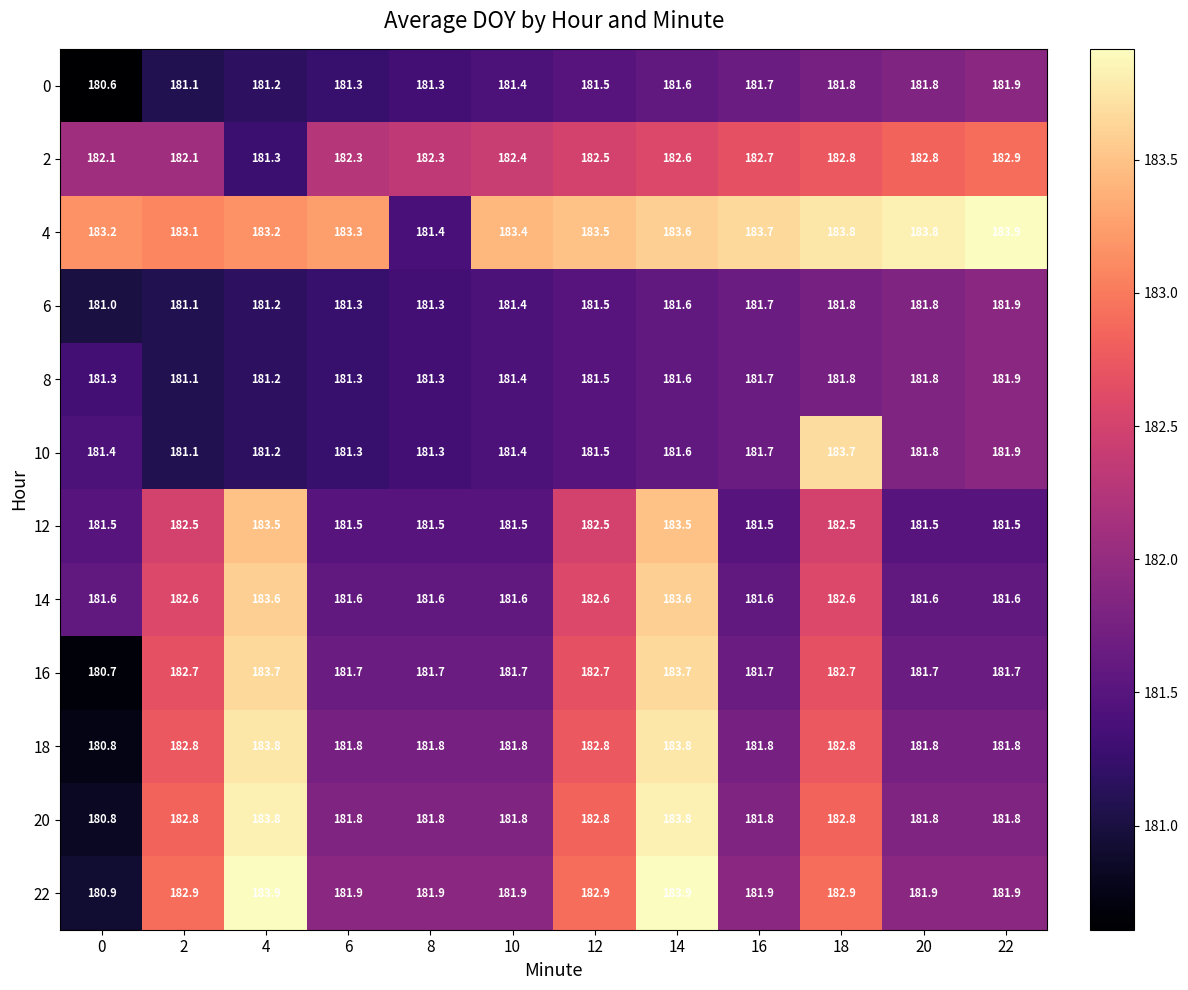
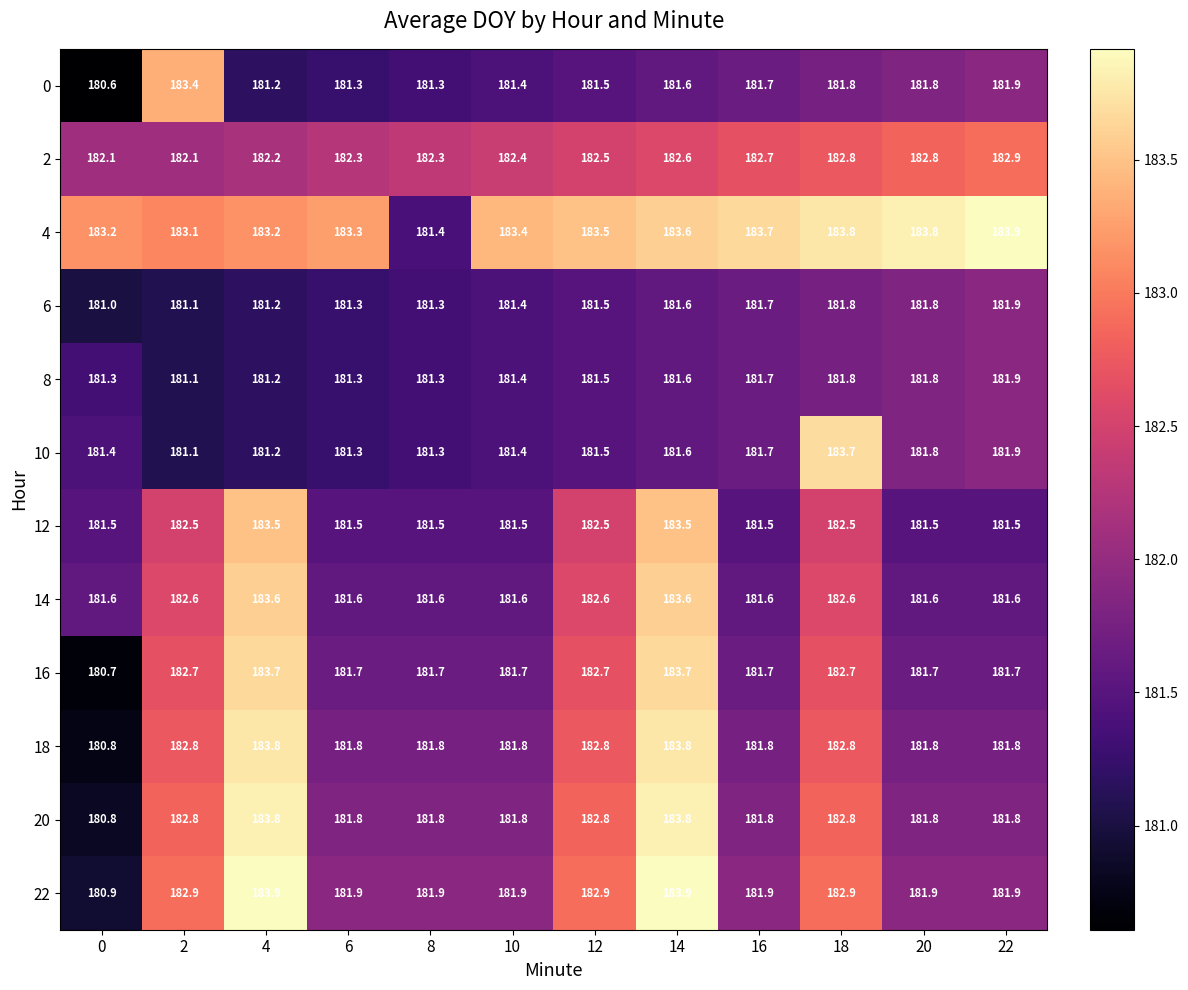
  {
    "0": {
      "0": 180.6,
-     "2": 181.1,
+     "2": 183.4,
      "4": 181.2,
      "6": 181.3,
      "8": 181.3,
      "10": 181.4,
      "12": 181.5,
      "14": 181.6,
      "16": 181.7,
      "18": 181.8,
      "20": 181.8,
      "22": 181.9
    },
    "2": {
      "0": 182.1,
      "2": 182.1,
-     "4": 181.3,
+     "4": 182.2,
      "6": 182.3,
      "8": 182.3,
      "10": 182.4,
      "12": 182.5,
      "14": 182.6,
      "16": 182.7,
      "18": 182.8,
      "20": 182.8,
      "22": 182.9
    },
    "4": {
      "0": 183.2,
      "2": 183.1,
      "4": 183.2,
      "6": 183.3,
      "8": 181.4,
      "10": 183.4,
      "12": 183.5,
      "14": 183.6,
      "16": 183.7,
      "18": 183.8,
      "20": 183.8,
      "22": 183.9
    },
    "6": {
      "0": 181.0,
      "2": 181.1,
      "4": 181.2,
      "6": 181.3,
      "8": 181.3,
      "10": 181.4,
      "12": 181.5,
      "14": 181.6,
      "16": 181.7,
      "18": 181.8,
      "20": 181.8,
      "22": 181.9
    },
    "8": {
      "0": 181.3,
      "2": 181.1,
      "4": 181.2,
      "6": 181.3,
      "8": 181.3,
      "10": 181.4,
      "12": 181.5,
      "14": 181.6,
      "16": 181.7,
      "18": 181.8,
      "20": 181.8,
      "22": 181.9
    },
    "10": {
      "0": 181.4,
      "2": 181.1,
      "4": 181.2,
      "6": 181.3,
      "8": 181.3,
      "10": 181.4,
      "12": 181.5,
      "14": 181.6,
      "16": 181.7,
      "18": 183.7,
      "20": 181.8,
      "22": 181.9
    },
    "12": {
      "0": 181.5,
      "2": 182.5,
      "4": 183.5,
      "6": 181.5,
      "8": 181.5,
      "10": 181.5,
      "12": 182.5,
      "14": 183.5,
      "16": 181.5,
      "18": 182.5,
      "20": 181.5,
      "22": 181.5
    },
    "14": {
      "0": 181.6,
      "2": 182.6,
      "4": 183.6,
      "6": 181.6,
      "8": 181.6,
      "10": 181.6,
      "12": 182.6,
      "14": 183.6,
      "16": 181.6,
      "18": 182.6,
      "20": 181.6,
      "22": 181.6
    },
    "16": {
      "0": 180.7,
      "2": 182.7,
      "4": 183.7,
      "6": 181.7,
      "8": 181.7,
      "10": 181.7,
      "12": 182.7,
      "14": 183.7,
      "16": 181.7,
      "18": 182.7,
      "20": 181.7,
      "22": 181.7
    },
    "18": {
      "0": 180.8,
      "2": 182.8,
      "4": 183.8,
      "6": 181.8,
      "8": 181.8,
      "10": 181.8,
      "12": 182.8,
      "14": 183.8,
      "16": 181.8,
      "18": 182.8,
      "20": 181.8,
      "22": 181.8
    },
    "20": {
      "0": 180.8,
      "2": 182.8,
      "4": 183.8,
      "6": 181.8,
      "8": 181.8,
      "10": 181.8,
      "12": 182.8,
      "14": 183.8,
      "16": 181.8,
      "18": 182.8,
      "20": 181.8,
      "22": 181.8
    },
    "22": {
      "0": 180.9,
      "2": 182.9,
      "4": 183.9,
      "6": 181.9,
      "8": 181.9,
      "10": 181.9,
      "12": 182.9,
      "14": 183.9,
      "16": 181.9,
      "18": 182.9,
      "20": 181.9,
      "22": 181.9
    }
  }
